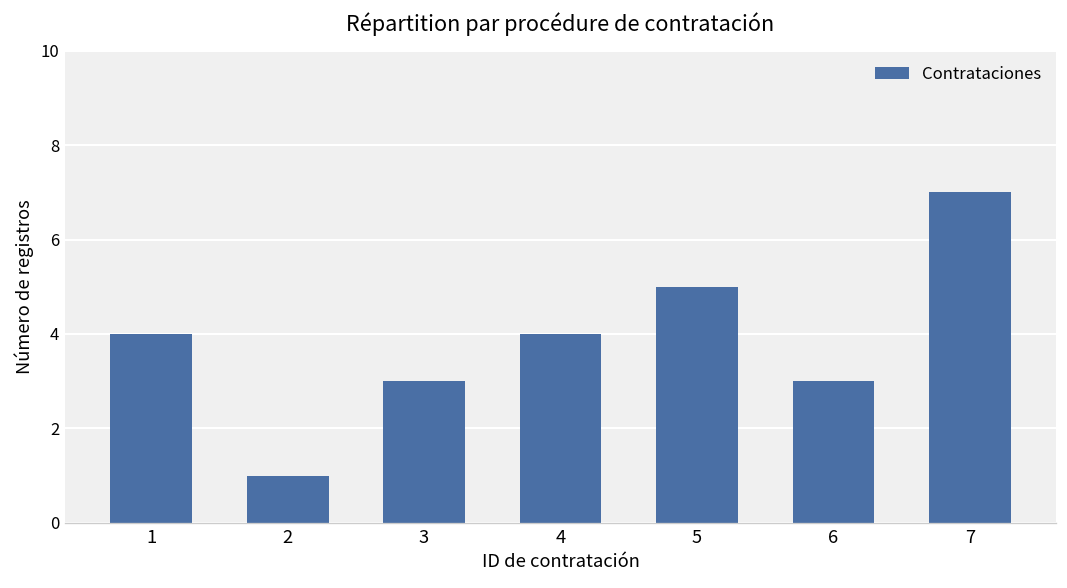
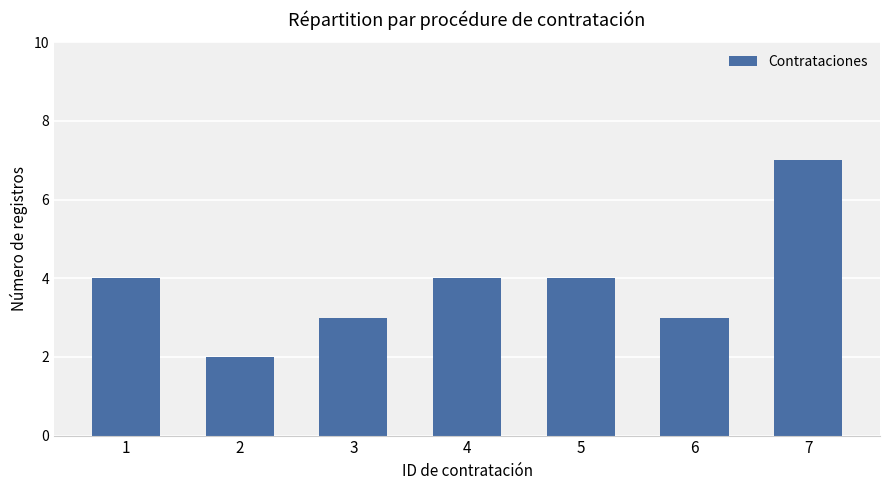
  {
    "1": 4,
-   "2": 1,
+   "2": 2,
    "3": 3,
    "4": 4,
-   "5": 5,
+   "5": 4,
    "6": 3,
    "7": 7
  }
